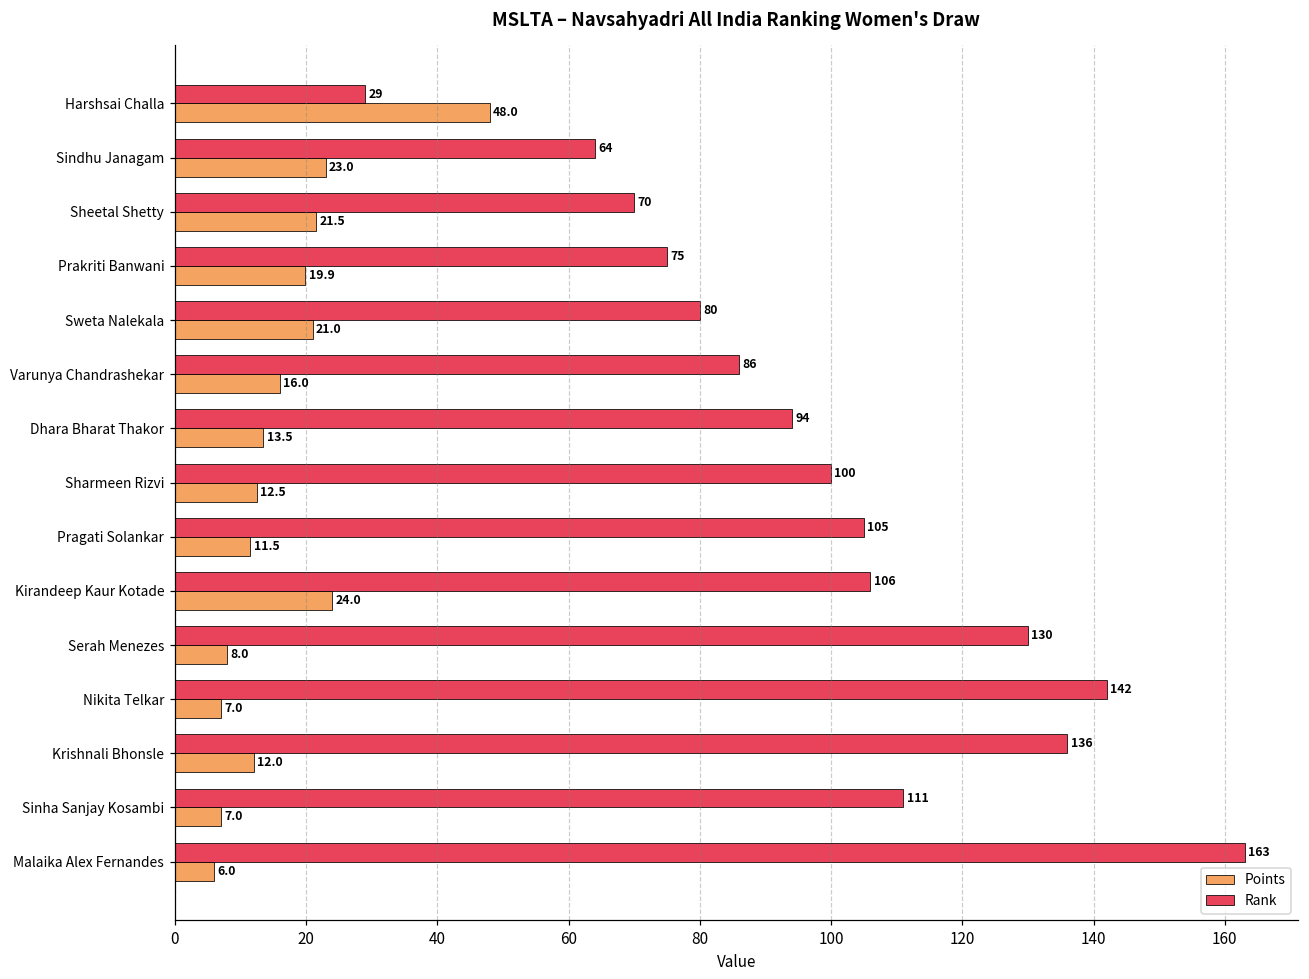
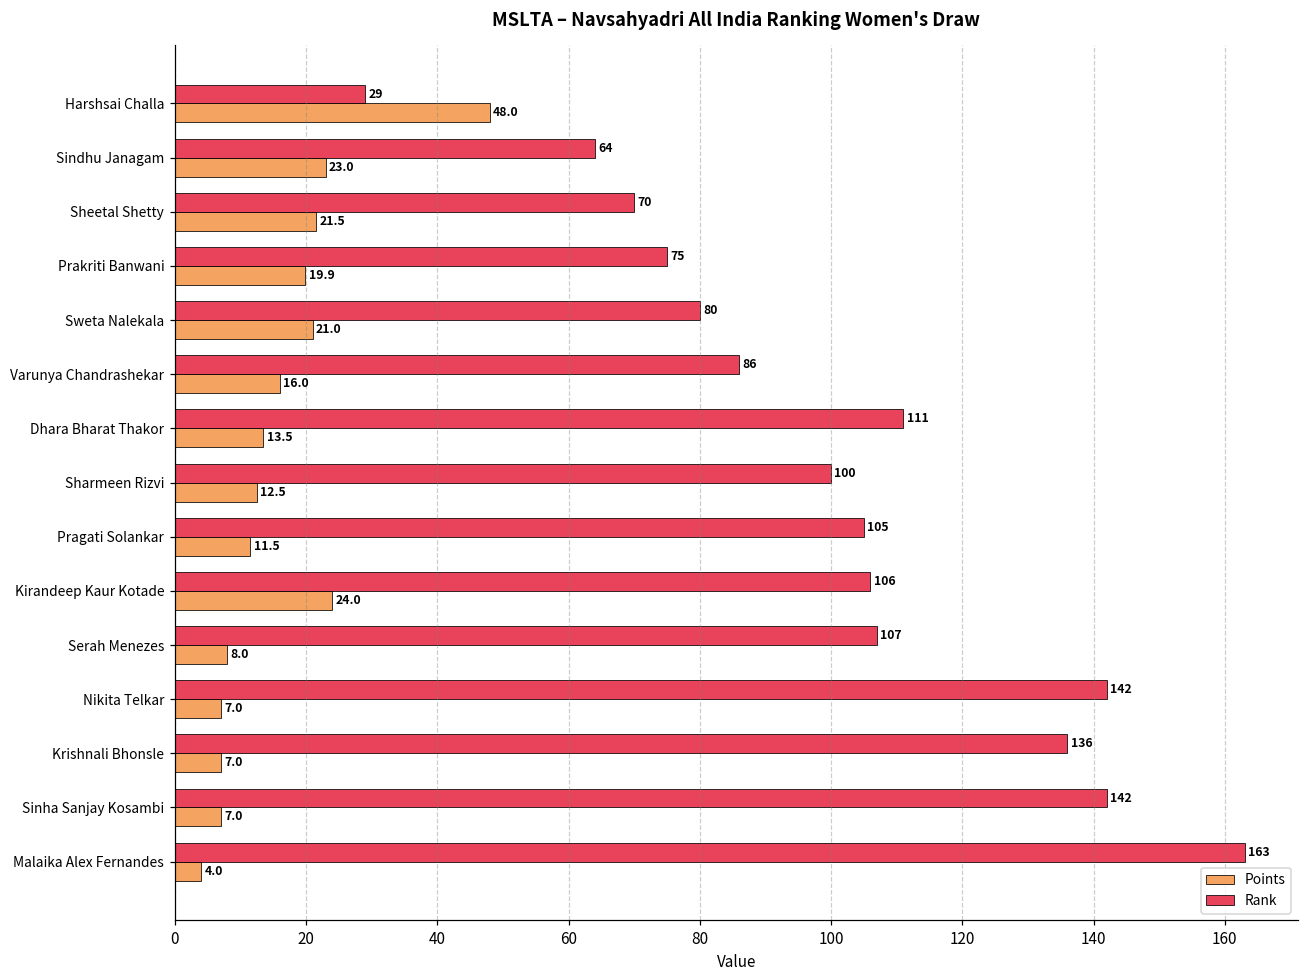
  {
    "Points": {
      "Harshsai Challa": 48.0,
      "Sindhu Janagam": 23.0,
      "Sheetal Shetty": 21.5,
      "Prakriti Banwani": 19.9,
      "Sweta Nalekala": 21.0,
      "Varunya Chandrashekar": 16.0,
      "Dhara Bharat Thakor": 13.5,
      "Sharmeen Rizvi": 12.5,
      "Pragati Solankar": 11.5,
      "Kirandeep Kaur Kotade": 24.0,
      "Serah Menezes": 8.0,
      "Nikita Telkar": 7.0,
-     "Krishnali Bhonsle": 12.0,
+     "Krishnali Bhonsle": 7.0,
      "Sinha Sanjay Kosambi": 7.0,
-     "Malaika Alex Fernandes": 6.0
+     "Malaika Alex Fernandes": 4.0
    },
    "Rank": {
      "Harshsai Challa": 29,
      "Sindhu Janagam": 64,
      "Sheetal Shetty": 70,
      "Prakriti Banwani": 75,
      "Sweta Nalekala": 80,
      "Varunya Chandrashekar": 86,
-     "Dhara Bharat Thakor": 94,
+     "Dhara Bharat Thakor": 111,
      "Sharmeen Rizvi": 100,
      "Pragati Solankar": 105,
      "Kirandeep Kaur Kotade": 106,
-     "Serah Menezes": 130,
+     "Serah Menezes": 107,
      "Nikita Telkar": 142,
      "Krishnali Bhonsle": 136,
-     "Sinha Sanjay Kosambi": 111,
+     "Sinha Sanjay Kosambi": 142,
      "Malaika Alex Fernandes": 163
    }
  }
